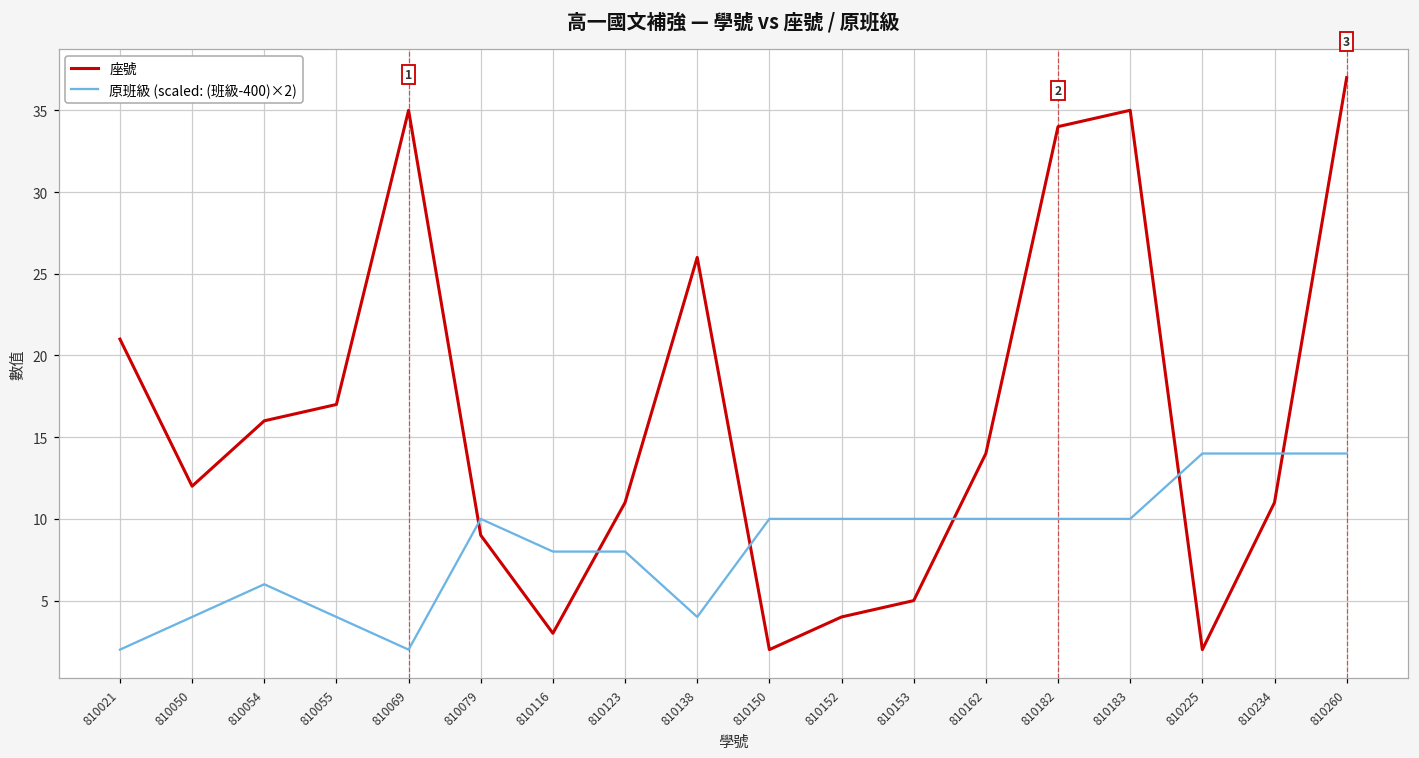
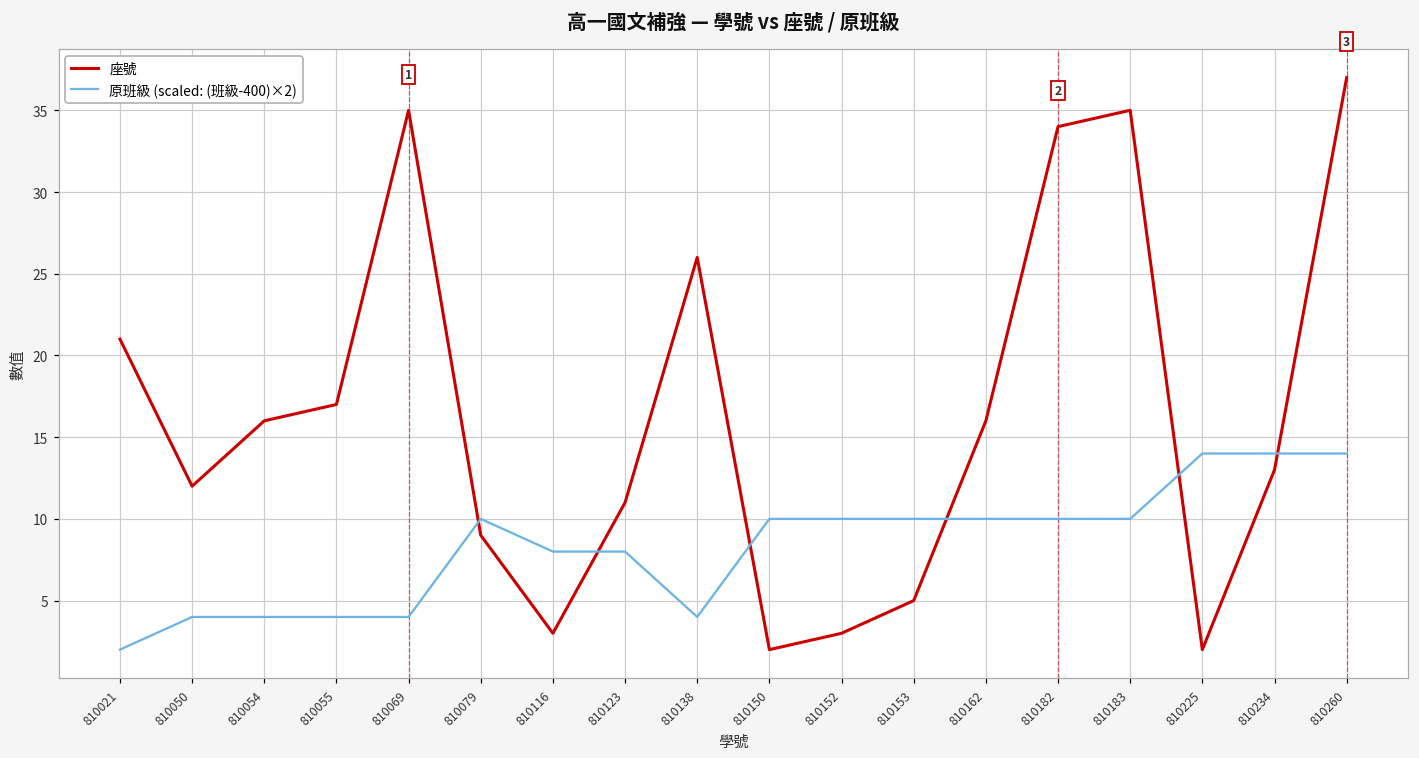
  {
    "座號": {
      "810021": 21,
      "810050": 12,
      "810054": 16,
      "810055": 17,
      "810069": 35,
      "810079": 9,
      "810116": 3,
      "810123": 11,
      "810138": 26,
      "810150": 2,
-     "810152": 4,
+     "810152": 3,
      "810153": 5,
-     "810162": 14,
+     "810162": 16,
      "810182": 34,
      "810183": 35,
      "810225": 2,
-     "810234": 11,
+     "810234": 13,
      "810260": 37
    },
    "原班級 (scaled: (班級-400)×2)": {
      "810021": 2.0,
      "810050": 4.0,
-     "810054": 6.0,
+     "810054": 4.0,
      "810055": 4.0,
-     "810069": 2.0,
+     "810069": 4.0,
      "810079": 10.0,
      "810116": 8.0,
      "810123": 8.0,
      "810138": 4.0,
      "810150": 10.0,
      "810152": 10.0,
      "810153": 10.0,
      "810162": 10.0,
      "810182": 10.0,
      "810183": 10.0,
      "810225": 14.0,
      "810234": 14.0,
      "810260": 14.0
    }
  }
